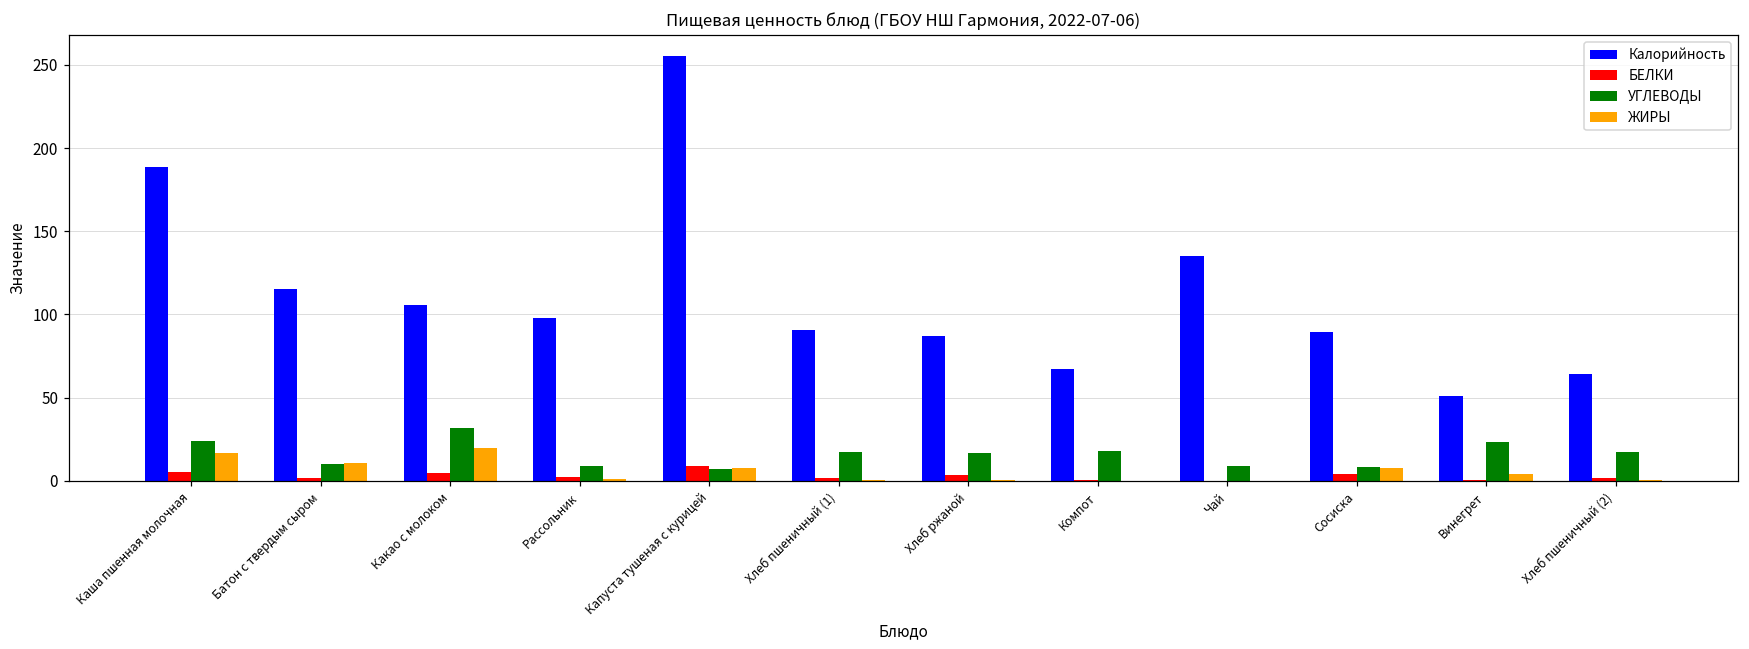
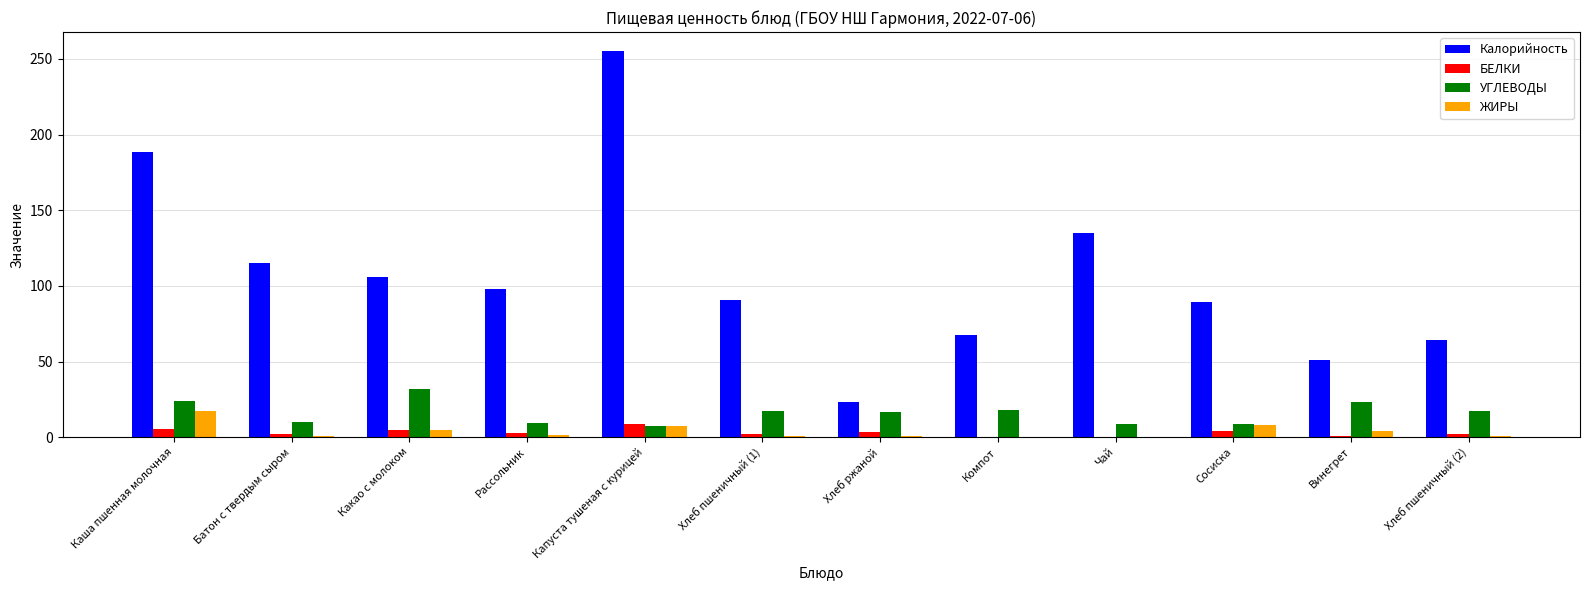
  {
    "Калорийность": {
      "Каша пшенная молочная": 188,
      "Батон с твердым сыром": 115,
      "Какао с молоком": 106,
      "Рассольник": 98,
      "Капуста тушеная с курицей": 255,
      "Хлеб пшеничный (1)": 91,
-     "Хлеб ржаной": 87,
+     "Хлеб ржаной": 23,
      "Компот": 68,
      "Чай": 135,
      "Сосиска": 90,
      "Винегрет": 51,
      "Хлеб пшеничный (2)": 64
    },
    "БЕЛКИ": {
      "Каша пшенная молочная": 5,
      "Батон с твердым сыром": 2,
      "Какао с молоком": 5,
      "Рассольник": 3,
      "Капуста тушеная с курицей": 9,
      "Хлеб пшеничный (1)": 2,
      "Хлеб ржаной": 3,
      "Чай": 0,
      "Сосиска": 4,
      "Хлеб пшеничный (2)": 2
    },
    "УГЛЕВОДЫ": {
      "Каша пшенная молочная": 24,
      "Батон с твердым сыром": 10,
      "Какао с молоком": 32,
      "Рассольник": 9,
      "Капуста тушеная с курицей": 7,
      "Хлеб пшеничный (1)": 18,
      "Хлеб ржаной": 17,
      "Компот": 18,
      "Чай": 9,
      "Сосиска": 8,
      "Винегрет": 23,
      "Хлеб пшеничный (2)": 18
    },
    "ЖИРЫ": {
      "Каша пшенная молочная": 17,
-     "Батон с твердым сыром": 11,
-     "Какао с молоком": 20,
+     "Батон с твердым сыром": 1,
+     "Какао с молоком": 5,
      "Капуста тушеная с курицей": 8,
      "Компот": 0,
      "Чай": 0,
      "Сосиска": 8,
      "Винегрет": 4
    }
  }
